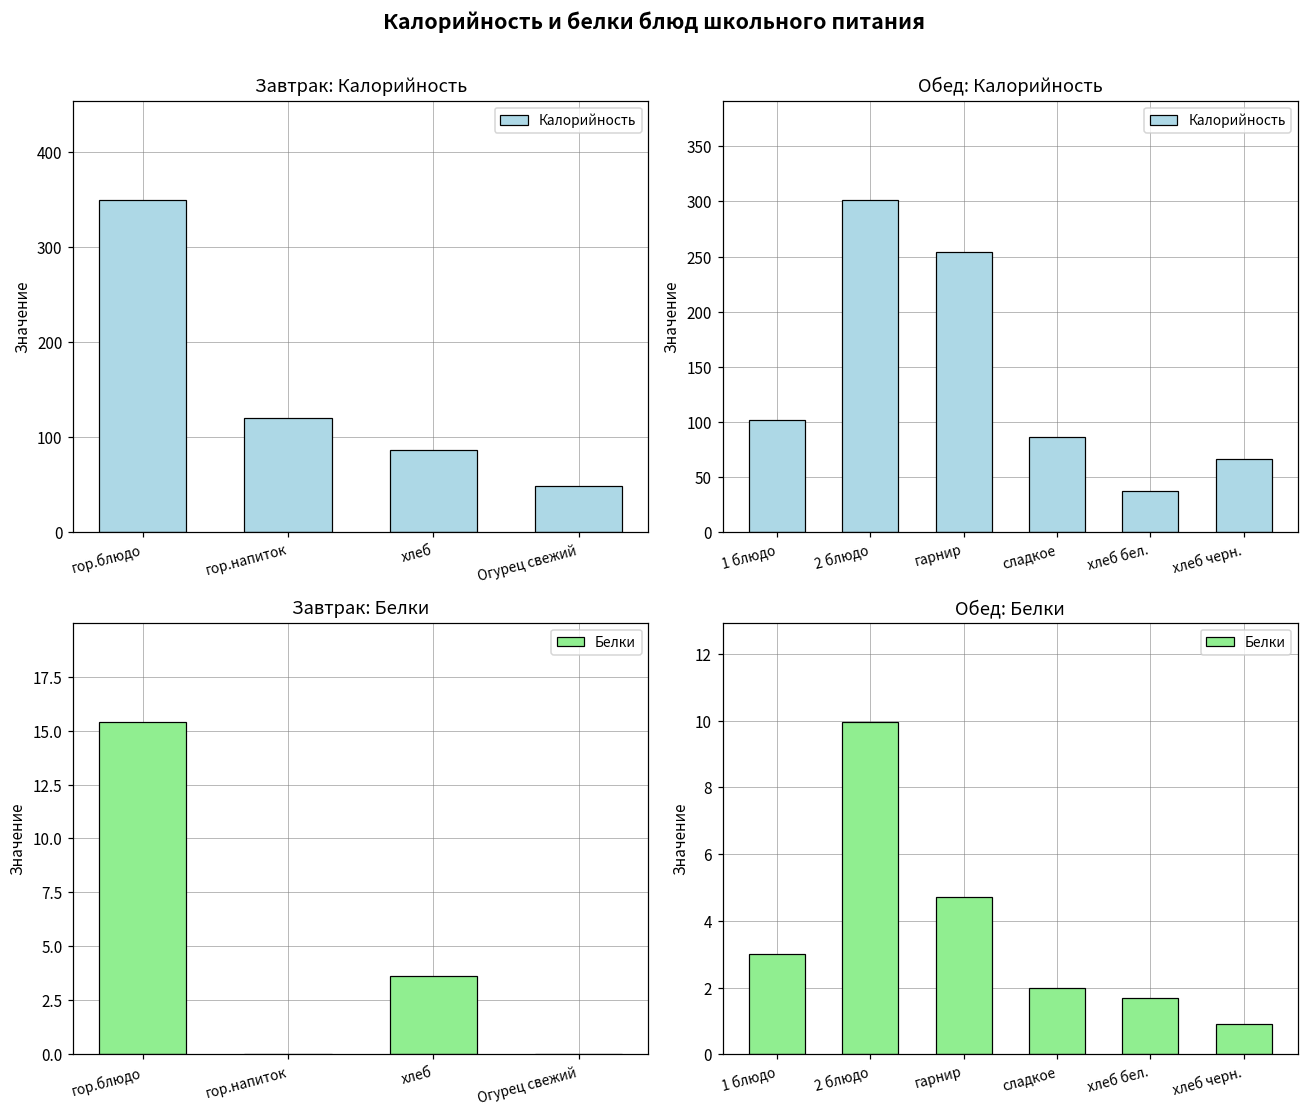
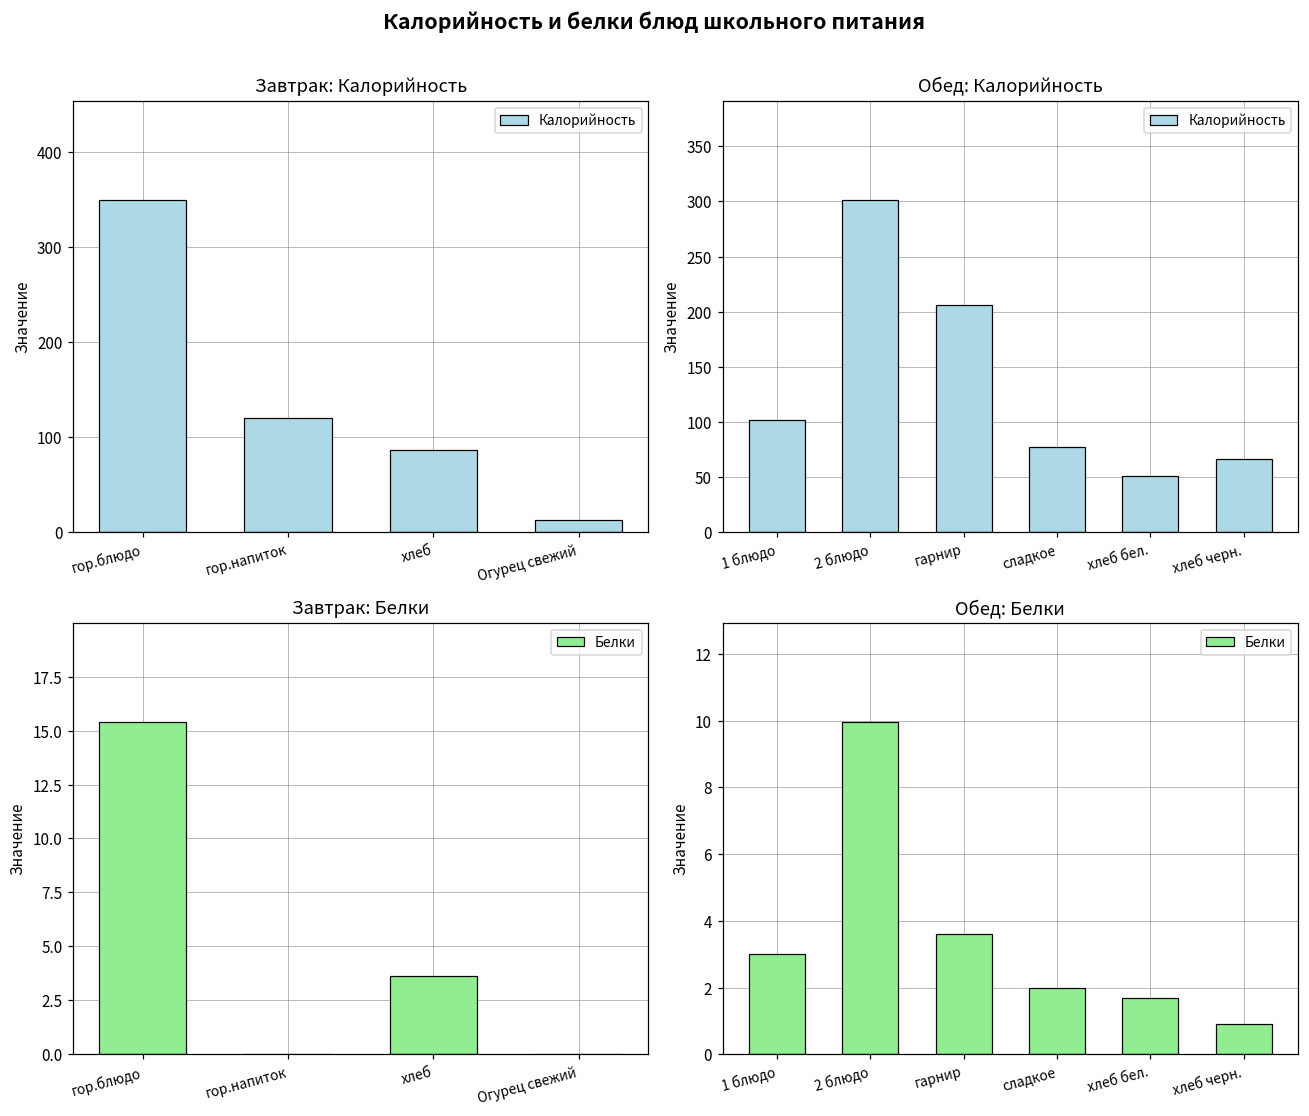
  {
    "Завтрак: Калорийность": {
      "гор.блюдо": 350,
      "гор.напиток": 120,
      "хлеб": 90,
-     "Огурец свежий": 50
+     "Огурец свежий": 10
    },
    "Обед: Калорийность": {
      "1 блюдо": 102,
      "2 блюдо": 301,
-     "гарнир": 254,
-     "сладкое": 86,
-     "хлеб бел.": 37,
+     "гарнир": 206,
+     "сладкое": 77,
+     "хлеб бел.": 51,
      "хлеб черн.": 66
    },
    "Завтрак: Белки": {
      "гор.блюдо": 15.4,
      "гор.напиток": 0.0,
      "хлеб": 3.6,
      "Огурец свежий": 0.0
    },
    "Обед: Белки": {
      "1 блюдо": 3.0,
      "2 блюдо": 10.0,
-     "гарнир": 4.7,
+     "гарнир": 3.6,
      "сладкое": 2.0,
      "хлеб бел.": 1.7,
      "хлеб черн.": 0.9
    }
  }
